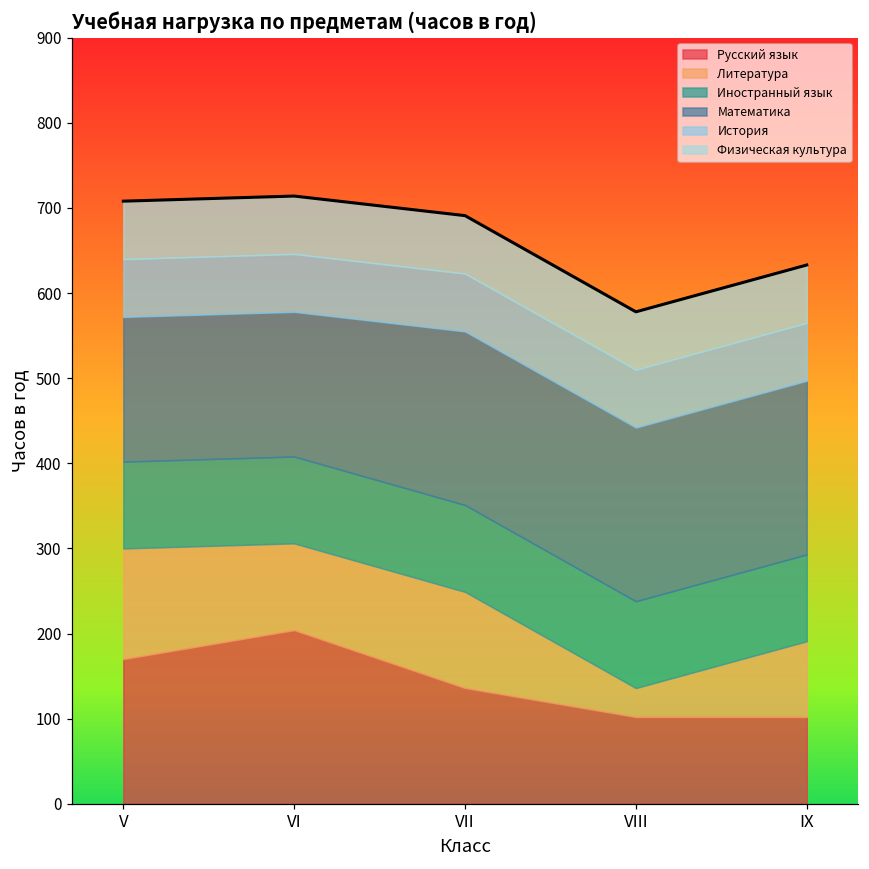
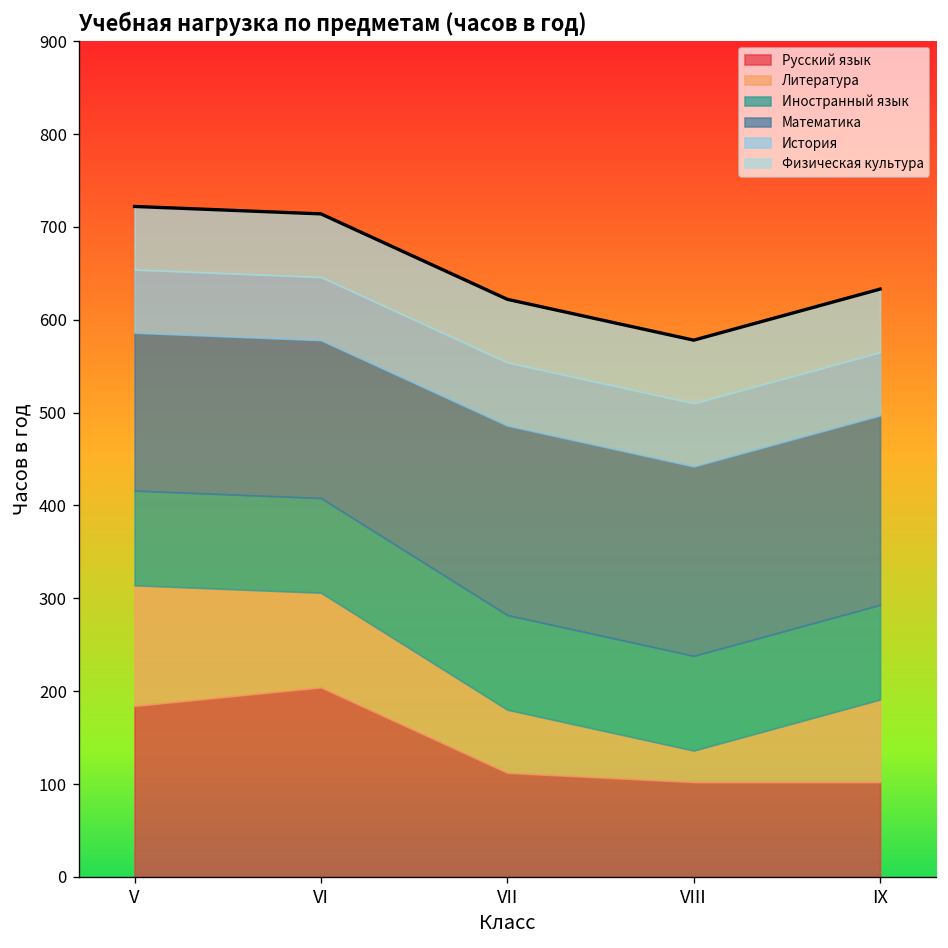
  {
    "Русский язык": {
-     "V": 170,
+     "V": 180,
      "VI": 200,
-     "VII": 140,
+     "VII": 110,
      "VIII": 100,
      "IX": 100
    },
    "Литература": {
      "V": 130,
      "VI": 100,
-     "VII": 110,
+     "VII": 70,
      "VIII": 30,
      "IX": 90
    }
  }
